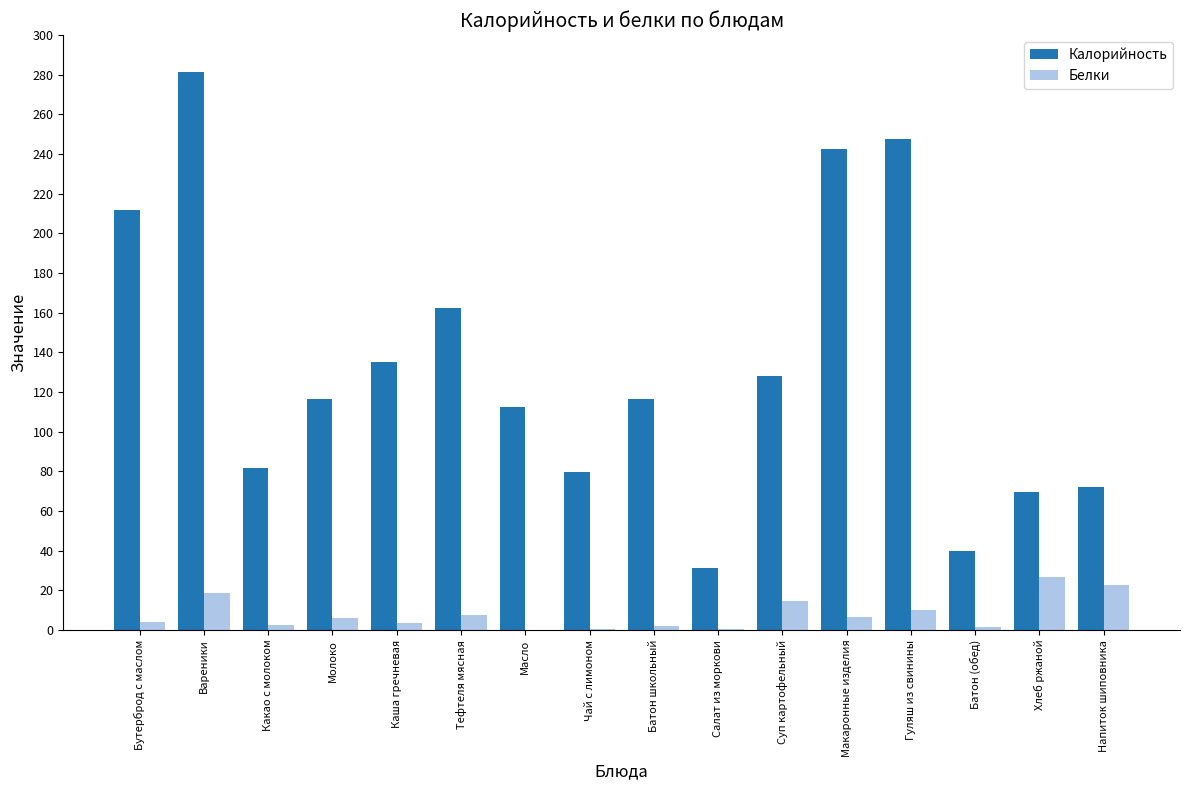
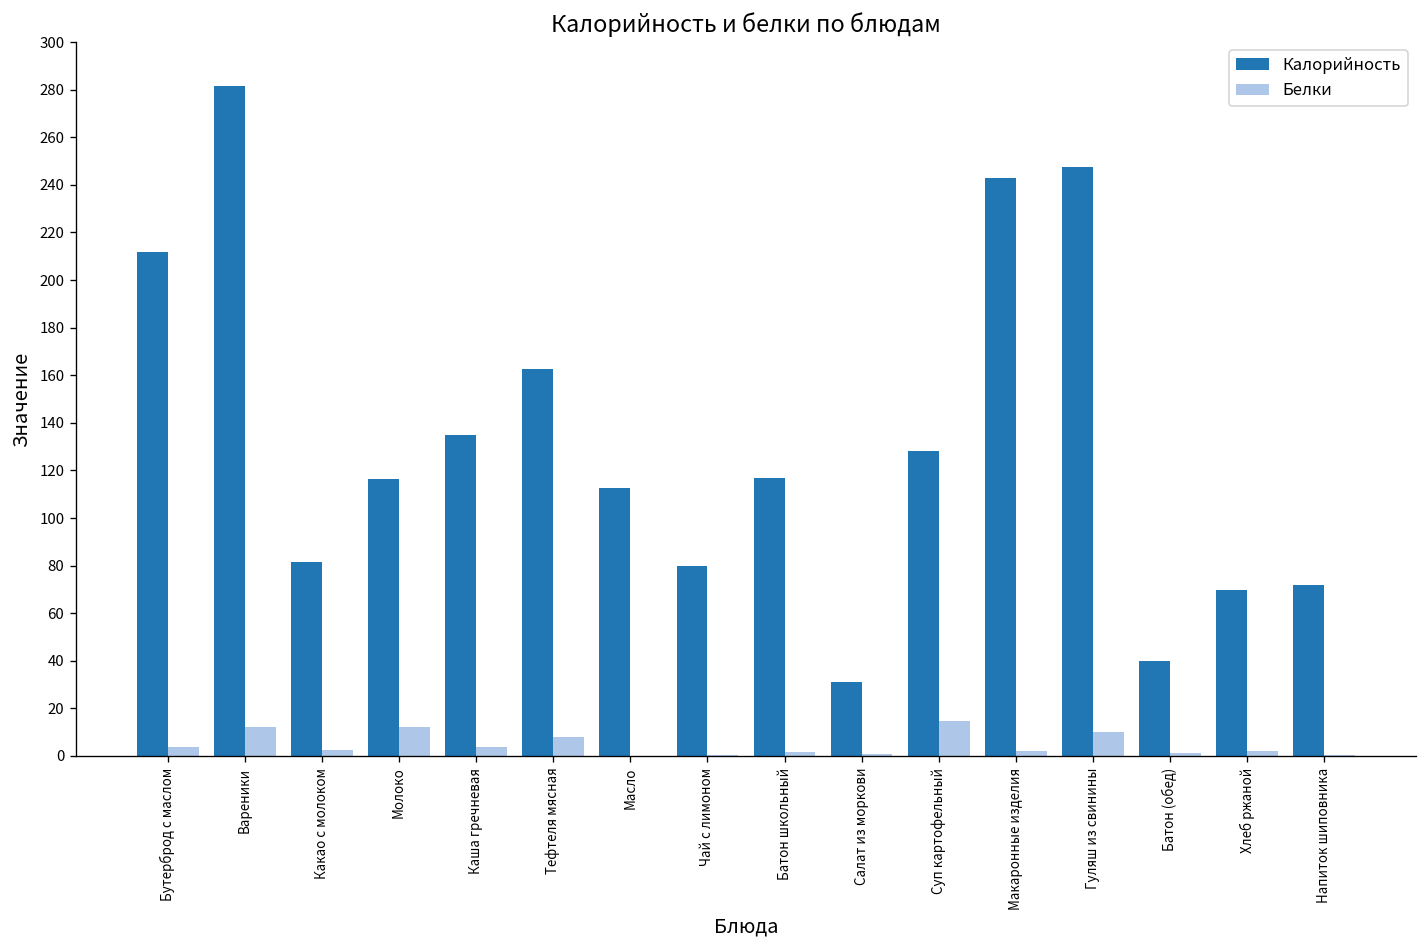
  {
    "Калорийность": {
      "Бутерброд с маслом": 212,
      "Вареники": 282,
      "Какао с молоком": 82,
      "Молоко": 116,
      "Каша гречневая": 135,
      "Тефтеля мясная": 163,
      "Масло": 113,
      "Чай с лимоном": 80,
      "Батон школьный": 117,
      "Салат из моркови": 31,
      "Суп картофельный": 128,
      "Макаронные изделия": 243,
      "Гуляш из свинины": 248,
      "Батон (обед)": 40,
      "Хлеб ржаной": 70,
      "Напиток шиповника": 72
    },
    "Белки": {
      "Бутерброд с маслом": 4,
-     "Вареники": 18,
+     "Вареники": 12,
      "Какао с молоком": 2,
-     "Молоко": 6,
+     "Молоко": 12,
      "Каша гречневая": 4,
      "Тефтеля мясная": 8,
      "Батон школьный": 2,
      "Суп картофельный": 15,
-     "Макаронные изделия": 7,
+     "Макаронные изделия": 2,
      "Гуляш из свинины": 10,
      "Батон (обед)": 1,
-     "Хлеб ржаной": 27,
-     "Напиток шиповника": 23
+     "Хлеб ржаной": 2,
+     "Напиток шиповника": 0
    }
  }
